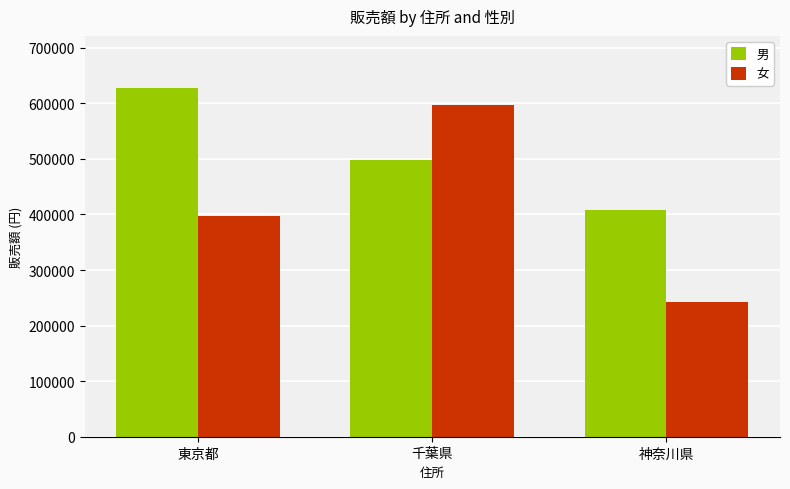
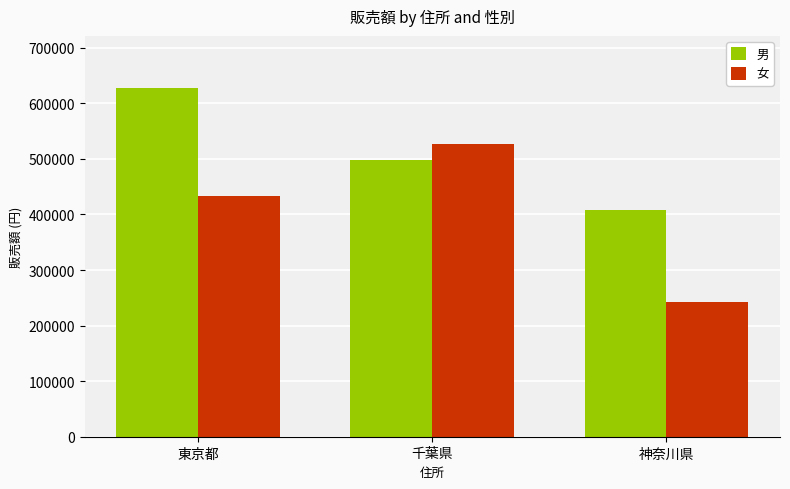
  {
    "男": {
      "東京都": 630000,
      "千葉県": 500000,
      "神奈川県": 410000
    },
    "女": {
-     "東京都": 400000,
-     "千葉県": 600000,
+     "東京都": 430000,
+     "千葉県": 530000,
      "神奈川県": 240000
    }
  }
